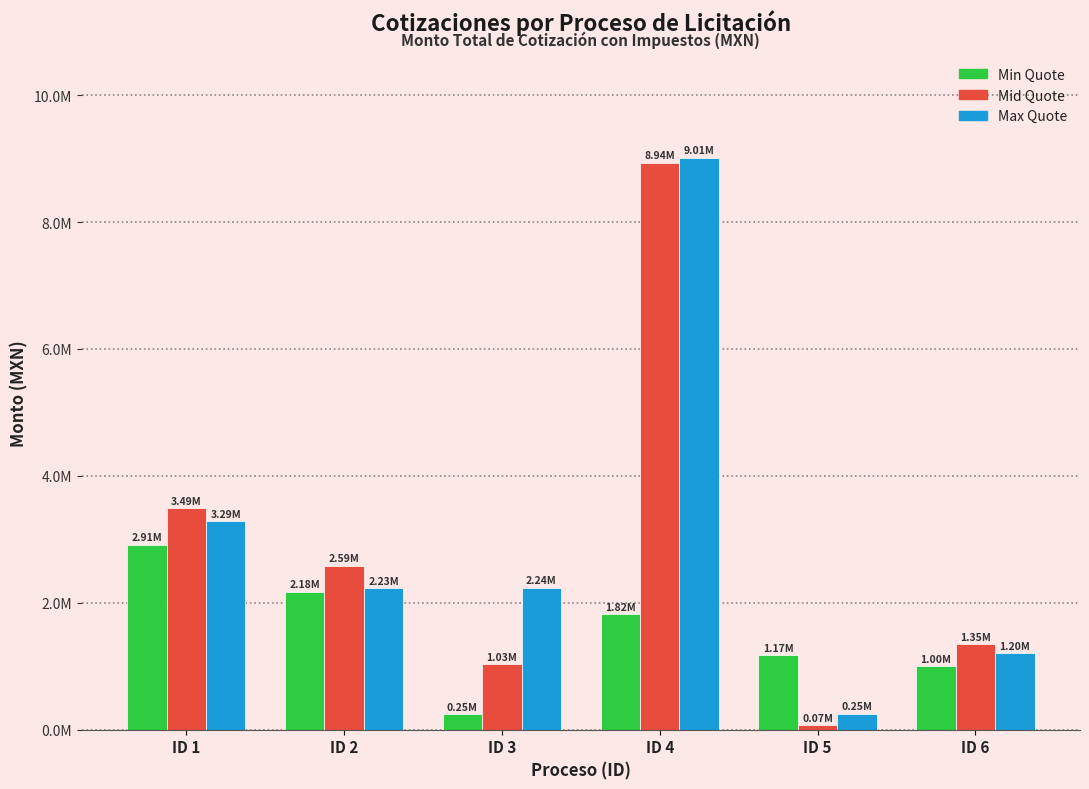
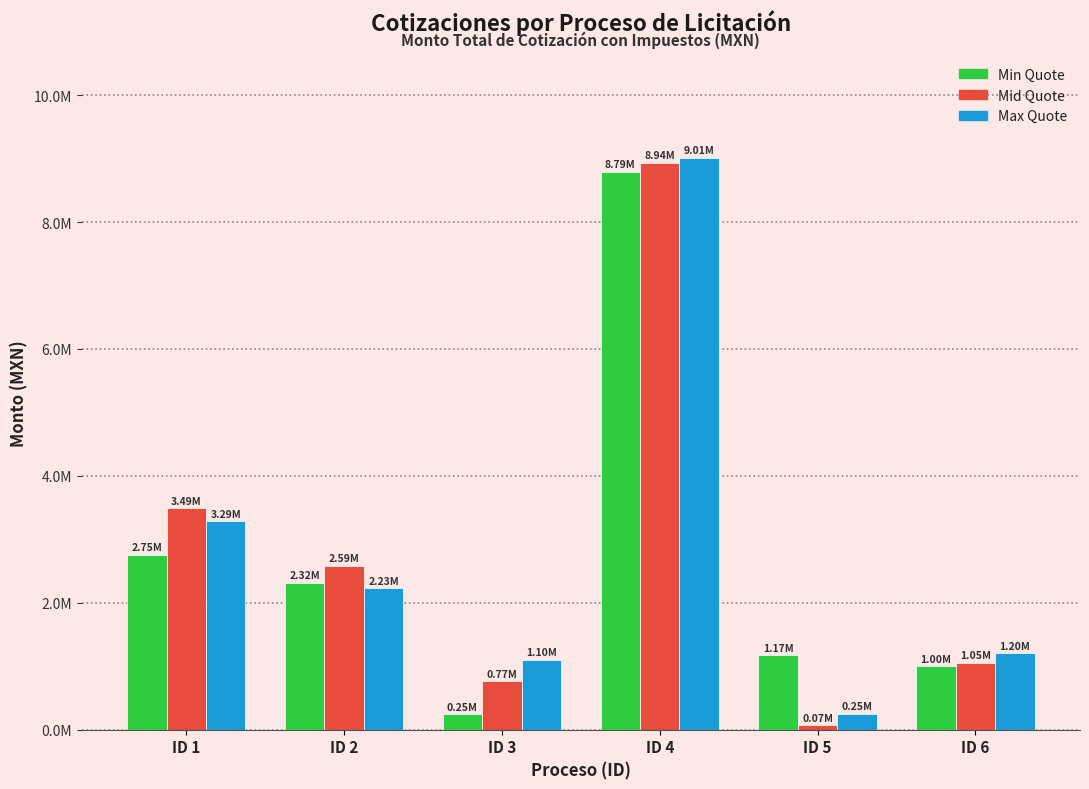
  {
    "Min Quote": {
-     "ID 1": "2.91M",
-     "ID 2": "2.18M",
+     "ID 1": "2.75M",
+     "ID 2": "2.32M",
      "ID 3": "0.25M",
-     "ID 4": "1.82M",
+     "ID 4": "8.79M",
      "ID 5": "1.17M",
      "ID 6": "1.00M"
    },
    "Mid Quote": {
      "ID 1": "3.49M",
      "ID 2": "2.59M",
-     "ID 3": "1.03M",
+     "ID 3": "0.77M",
      "ID 4": "8.94M",
      "ID 5": "0.07M",
-     "ID 6": "1.35M"
+     "ID 6": "1.05M"
    },
    "Max Quote": {
      "ID 1": "3.29M",
      "ID 2": "2.23M",
-     "ID 3": "2.24M",
+     "ID 3": "1.10M",
      "ID 4": "9.01M",
      "ID 5": "0.25M",
      "ID 6": "1.20M"
    }
  }
